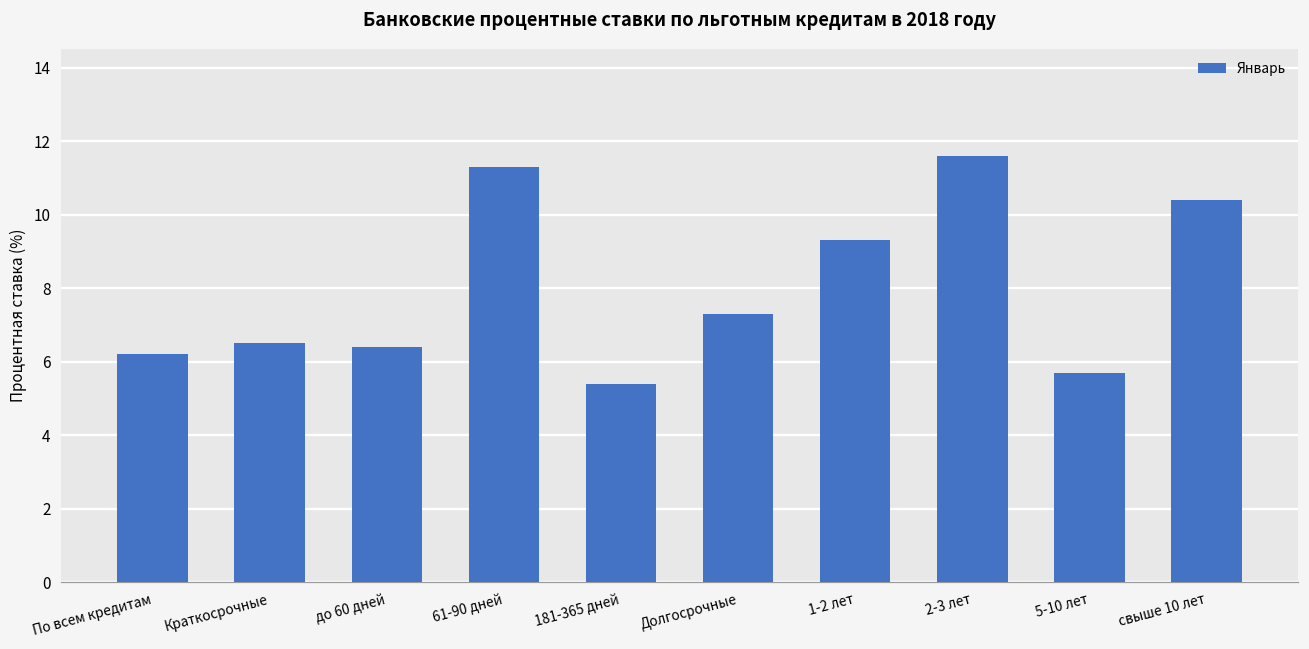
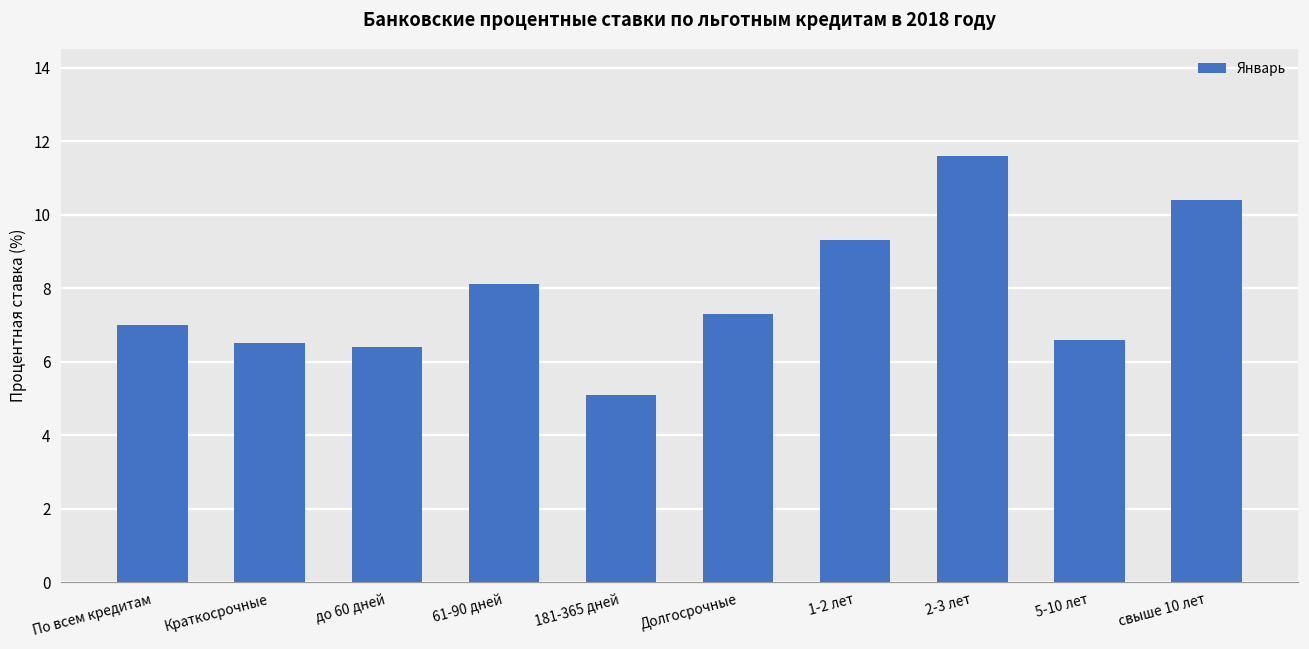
  {
-   "По всем кредитам": 6.2,
+   "По всем кредитам": 7.0,
    "Краткосрочные": 6.5,
    "до 60 дней": 6.4,
-   "61-90 дней": 11.3,
-   "181-365 дней": 5.4,
+   "61-90 дней": 8.1,
+   "181-365 дней": 5.1,
    "Долгосрочные": 7.3,
    "1-2 лет": 9.3,
    "2-3 лет": 11.6,
-   "5-10 лет": 5.7,
+   "5-10 лет": 6.6,
    "свыше 10 лет": 10.4
  }
